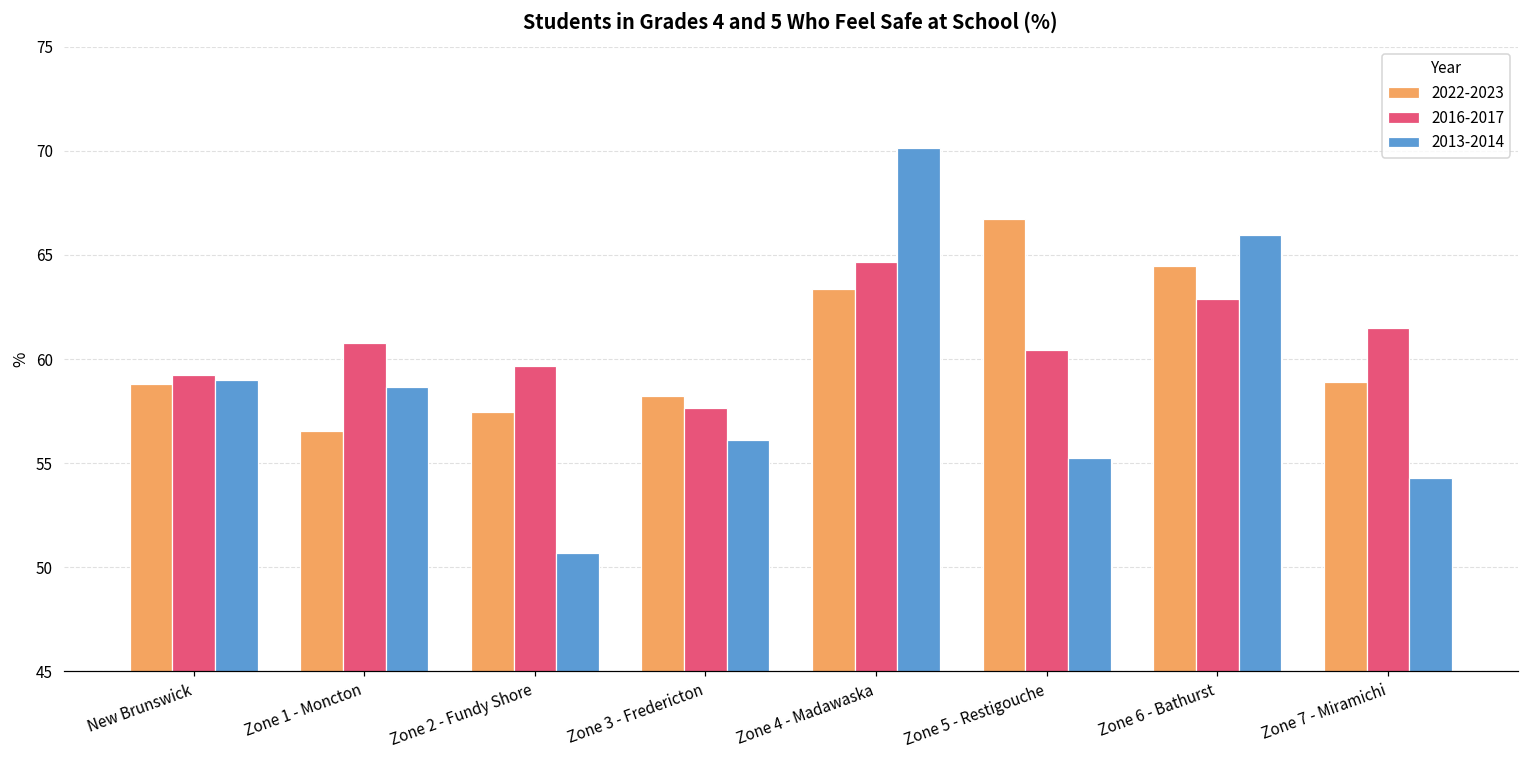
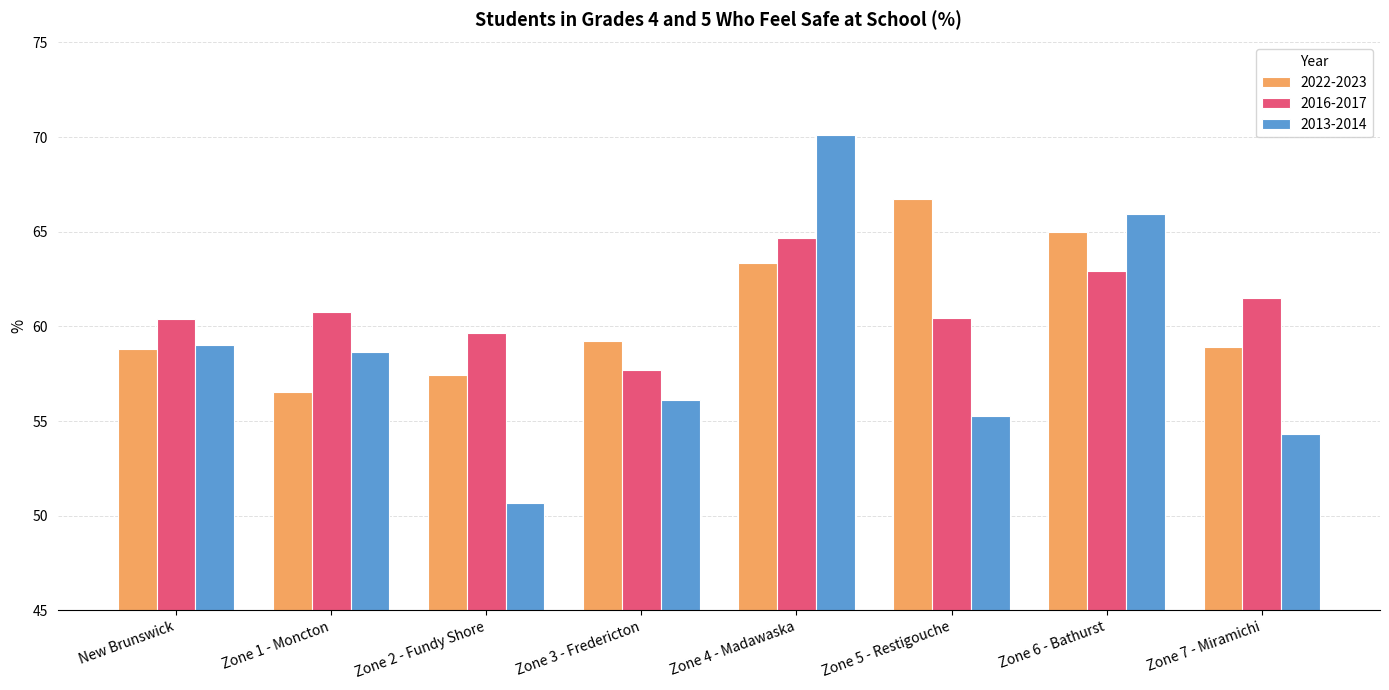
  {
    "2022-2023": {
      "New Brunswick": 58.8,
      "Zone 1 - Moncton": 56.6,
      "Zone 2 - Fundy Shore": 57.5,
-     "Zone 3 - Fredericton": 58.2,
+     "Zone 3 - Fredericton": 59.2,
      "Zone 4 - Madawaska": 63.4,
      "Zone 5 - Restigouche": 66.7,
-     "Zone 6 - Bathurst": 64.5,
+     "Zone 6 - Bathurst": 65.0,
      "Zone 7 - Miramichi": 58.9
    },
    "2016-2017": {
-     "New Brunswick": 59.2,
+     "New Brunswick": 60.4,
      "Zone 1 - Moncton": 60.8,
      "Zone 2 - Fundy Shore": 59.7,
      "Zone 3 - Fredericton": 57.7,
      "Zone 4 - Madawaska": 64.7,
      "Zone 5 - Restigouche": 60.4,
      "Zone 6 - Bathurst": 62.9,
      "Zone 7 - Miramichi": 61.5
    },
    "2013-2014": {
      "New Brunswick": 59.0,
      "Zone 1 - Moncton": 58.6,
      "Zone 2 - Fundy Shore": 50.7,
      "Zone 3 - Fredericton": 56.1,
      "Zone 4 - Madawaska": 70.1,
      "Zone 5 - Restigouche": 55.3,
      "Zone 6 - Bathurst": 65.9,
      "Zone 7 - Miramichi": 54.3
    }
  }
